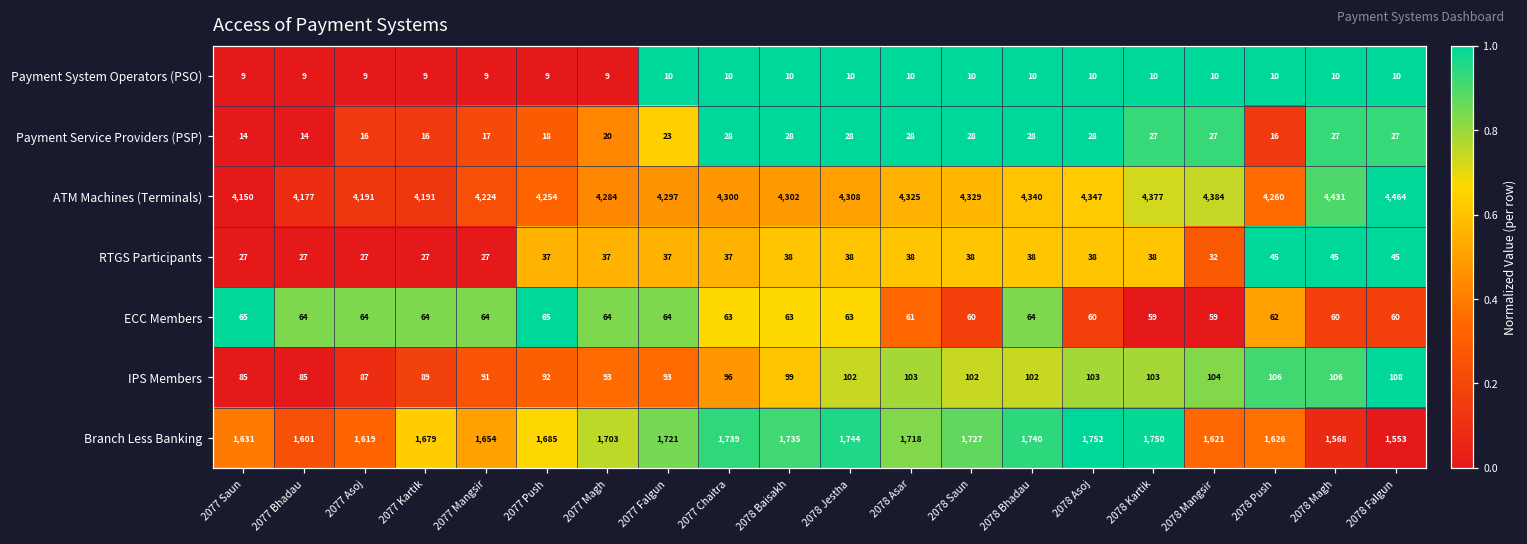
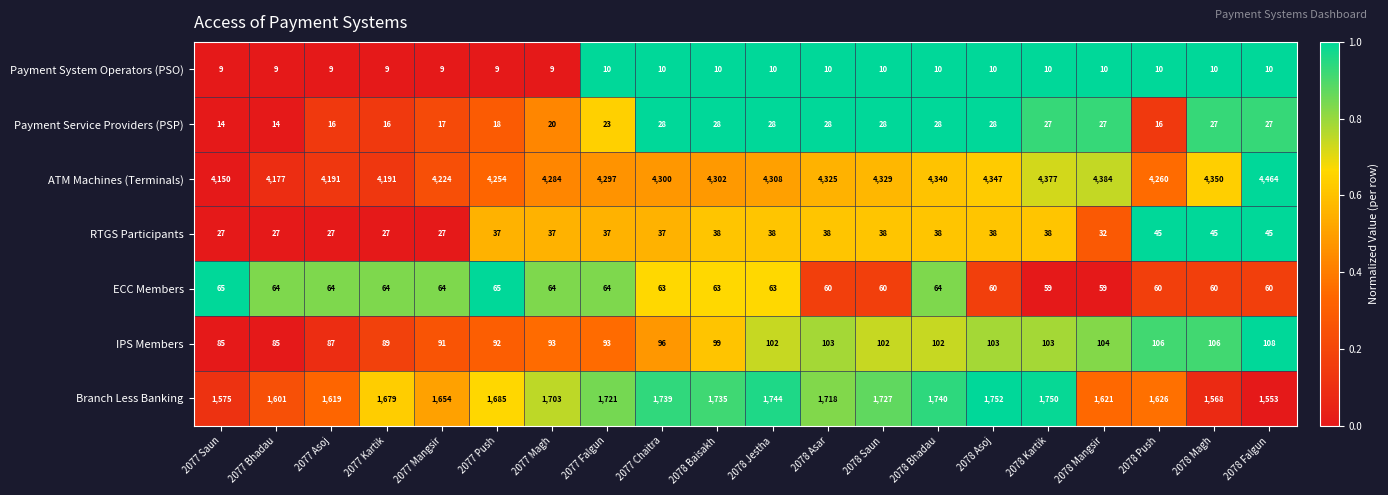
  {
    "Payment System Operators (PSO)": {
      "2077 Saun": "9",
      "2077 Bhadau": "9",
      "2077 Asoj": "9",
      "2077 Kartik": "9",
      "2077 Mangsir": "9",
      "2077 Push": "9",
      "2077 Magh": "9",
      "2077 Falgun": "10",
      "2077 Chaitra": "10",
      "2078 Baisakh": "10",
      "2078 Jestha": "10",
      "2078 Asar": "10",
      "2078 Saun": "10",
      "2078 Bhadau": "10",
      "2078 Asoj": "10",
      "2078 Kartik": "10",
      "2078 Mangsir": "10",
      "2078 Push": "10",
      "2078 Magh": "10",
      "2078 Falgun": "10"
    },
    "Payment Service Providers (PSP)": {
      "2077 Saun": "14",
      "2077 Bhadau": "14",
      "2077 Asoj": "16",
      "2077 Kartik": "16",
      "2077 Mangsir": "17",
      "2077 Push": "18",
      "2077 Magh": "20",
      "2077 Falgun": "23",
      "2077 Chaitra": "28",
      "2078 Baisakh": "28",
      "2078 Jestha": "28",
      "2078 Asar": "28",
      "2078 Saun": "28",
      "2078 Bhadau": "28",
      "2078 Asoj": "28",
      "2078 Kartik": "27",
      "2078 Mangsir": "27",
      "2078 Push": "16",
      "2078 Magh": "27",
      "2078 Falgun": "27"
    },
    "ATM Machines (Terminals)": {
      "2077 Saun": "4,150",
      "2077 Bhadau": "4,177",
      "2077 Asoj": "4,191",
      "2077 Kartik": "4,191",
      "2077 Mangsir": "4,224",
      "2077 Push": "4,254",
      "2077 Magh": "4,284",
      "2077 Falgun": "4,297",
      "2077 Chaitra": "4,300",
      "2078 Baisakh": "4,302",
      "2078 Jestha": "4,308",
      "2078 Asar": "4,325",
      "2078 Saun": "4,329",
      "2078 Bhadau": "4,340",
      "2078 Asoj": "4,347",
      "2078 Kartik": "4,377",
      "2078 Mangsir": "4,384",
      "2078 Push": "4,260",
-     "2078 Magh": "4,431",
+     "2078 Magh": "4,350",
      "2078 Falgun": "4,464"
    },
    "RTGS Participants": {
      "2077 Saun": "27",
      "2077 Bhadau": "27",
      "2077 Asoj": "27",
      "2077 Kartik": "27",
      "2077 Mangsir": "27",
      "2077 Push": "37",
      "2077 Magh": "37",
      "2077 Falgun": "37",
      "2077 Chaitra": "37",
      "2078 Baisakh": "38",
      "2078 Jestha": "38",
      "2078 Asar": "38",
      "2078 Saun": "38",
      "2078 Bhadau": "38",
      "2078 Asoj": "38",
      "2078 Kartik": "38",
      "2078 Mangsir": "32",
      "2078 Push": "45",
      "2078 Magh": "45",
      "2078 Falgun": "45"
    },
    "ECC Members": {
      "2077 Saun": "65",
      "2077 Bhadau": "64",
      "2077 Asoj": "64",
      "2077 Kartik": "64",
      "2077 Mangsir": "64",
      "2077 Push": "65",
      "2077 Magh": "64",
      "2077 Falgun": "64",
      "2077 Chaitra": "63",
      "2078 Baisakh": "63",
      "2078 Jestha": "63",
-     "2078 Asar": "61",
+     "2078 Asar": "60",
      "2078 Saun": "60",
      "2078 Bhadau": "64",
      "2078 Asoj": "60",
      "2078 Kartik": "59",
      "2078 Mangsir": "59",
-     "2078 Push": "62",
+     "2078 Push": "60",
      "2078 Magh": "60",
      "2078 Falgun": "60"
    },
    "IPS Members": {
      "2077 Saun": "85",
      "2077 Bhadau": "85",
      "2077 Asoj": "87",
      "2077 Kartik": "89",
      "2077 Mangsir": "91",
      "2077 Push": "92",
      "2077 Magh": "93",
      "2077 Falgun": "93",
      "2077 Chaitra": "96",
      "2078 Baisakh": "99",
      "2078 Jestha": "102",
      "2078 Asar": "103",
      "2078 Saun": "102",
      "2078 Bhadau": "102",
      "2078 Asoj": "103",
      "2078 Kartik": "103",
      "2078 Mangsir": "104",
      "2078 Push": "106",
      "2078 Magh": "106",
      "2078 Falgun": "108"
    },
    "Branch Less Banking": {
-     "2077 Saun": "1,631",
+     "2077 Saun": "1,575",
      "2077 Bhadau": "1,601",
      "2077 Asoj": "1,619",
      "2077 Kartik": "1,679",
      "2077 Mangsir": "1,654",
      "2077 Push": "1,685",
      "2077 Magh": "1,703",
      "2077 Falgun": "1,721",
      "2077 Chaitra": "1,739",
      "2078 Baisakh": "1,735",
      "2078 Jestha": "1,744",
      "2078 Asar": "1,718",
      "2078 Saun": "1,727",
      "2078 Bhadau": "1,740",
      "2078 Asoj": "1,752",
      "2078 Kartik": "1,750",
      "2078 Mangsir": "1,621",
      "2078 Push": "1,626",
      "2078 Magh": "1,568",
      "2078 Falgun": "1,553"
    }
  }
